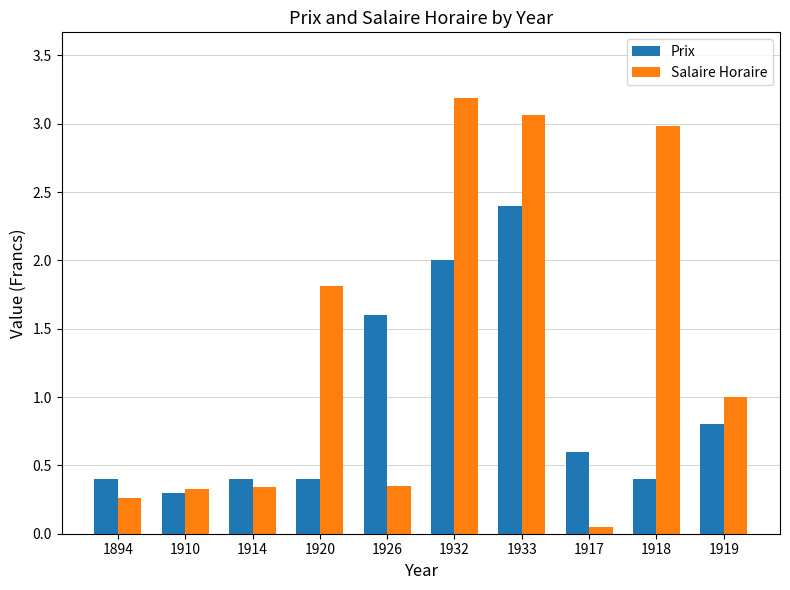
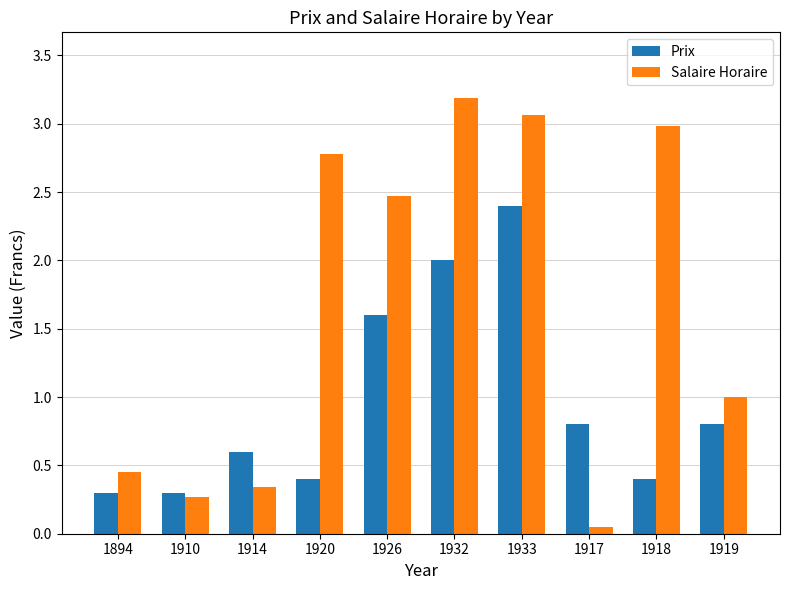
  {
    "Prix": {
-     "1894": 0.4,
+     "1894": 0.3,
      "1910": 0.3,
-     "1914": 0.4,
+     "1914": 0.6,
      "1920": 0.4,
      "1926": 1.6,
      "1932": 2.0,
      "1933": 2.4,
-     "1917": 0.6,
+     "1917": 0.8,
      "1918": 0.4,
      "1919": 0.8
    },
    "Salaire Horaire": {
-     "1894": 0.26,
-     "1910": 0.33,
+     "1894": 0.45,
+     "1910": 0.27,
      "1914": 0.34,
-     "1920": 1.81,
-     "1926": 0.35,
+     "1920": 2.78,
+     "1926": 2.47,
      "1932": 3.19,
      "1933": 3.06,
      "1917": 0.05,
      "1918": 2.98,
      "1919": 1.00
    }
  }
